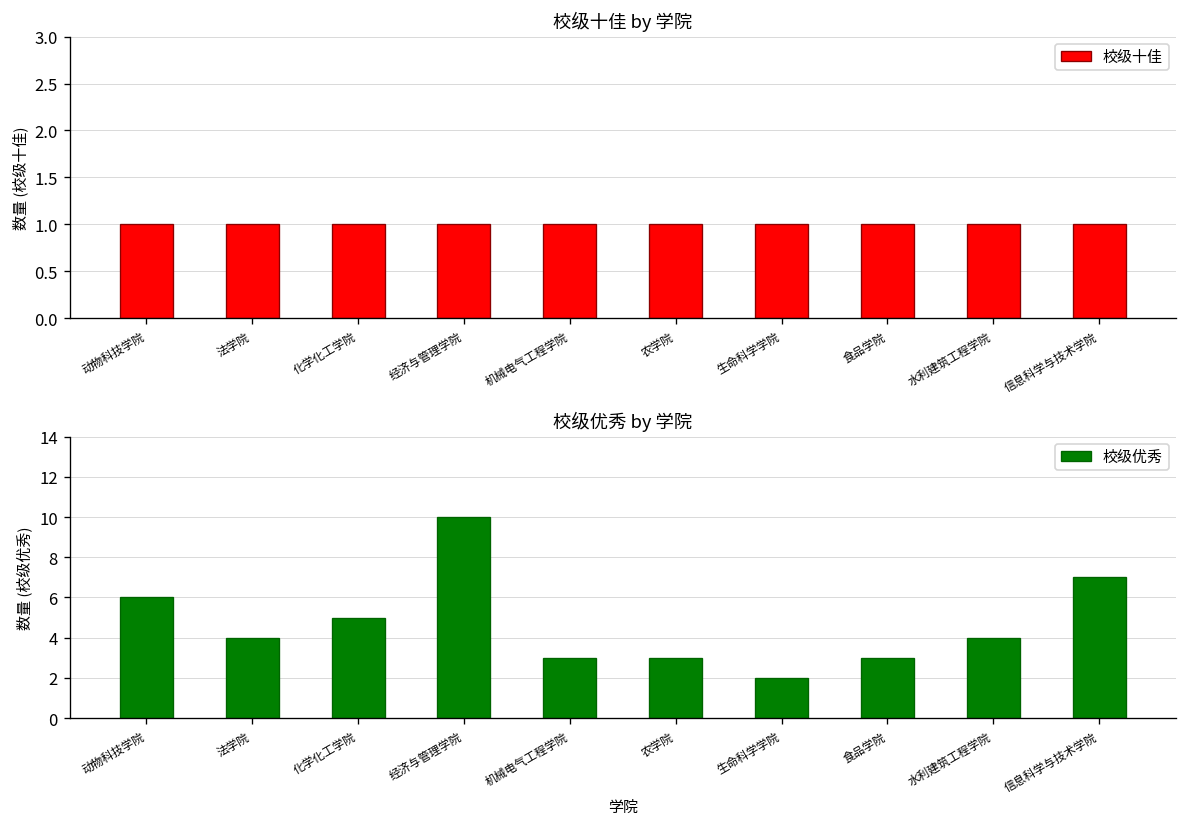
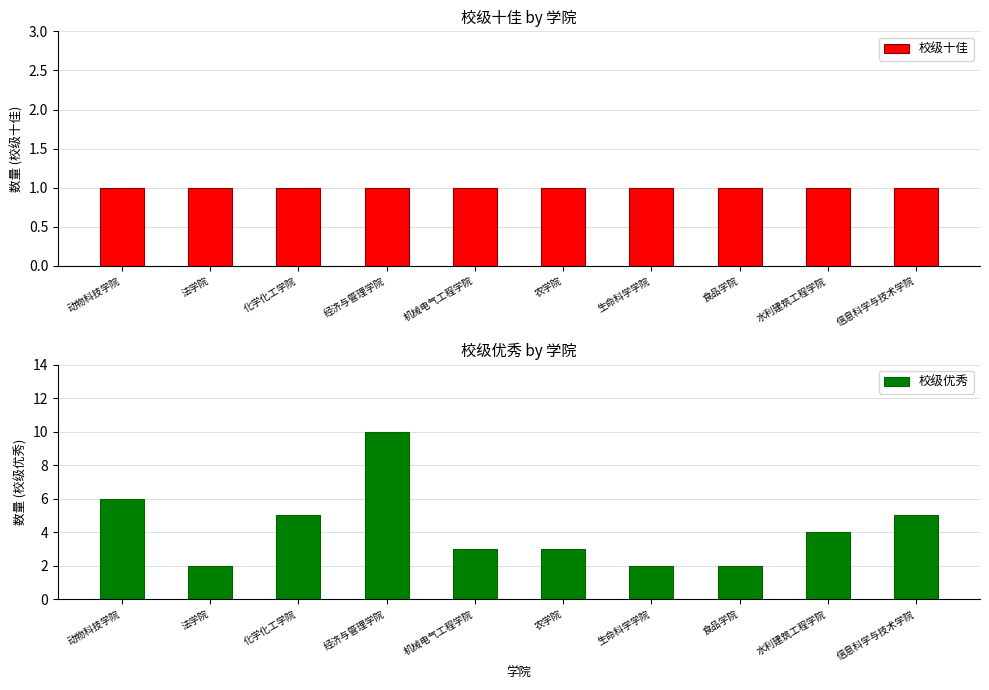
  {
    "校级十佳 by 学院": {
      "动物科技学院": 1.0,
      "法学院": 1.0,
      "化学化工学院": 1.0,
      "经济与管理学院": 1.0,
      "机械电气工程学院": 1.0,
      "农学院": 1.0,
      "生命科学学院": 1.0,
      "食品学院": 1.0,
      "水利建筑工程学院": 1.0,
      "信息科学与技术学院": 1.0
    },
    "校级优秀 by 学院": {
      "动物科技学院": 6,
-     "法学院": 4,
+     "法学院": 2,
      "化学化工学院": 5,
      "经济与管理学院": 10,
      "机械电气工程学院": 3,
      "农学院": 3,
      "生命科学学院": 2,
-     "食品学院": 3,
+     "食品学院": 2,
      "水利建筑工程学院": 4,
-     "信息科学与技术学院": 7
+     "信息科学与技术学院": 5
    }
  }
